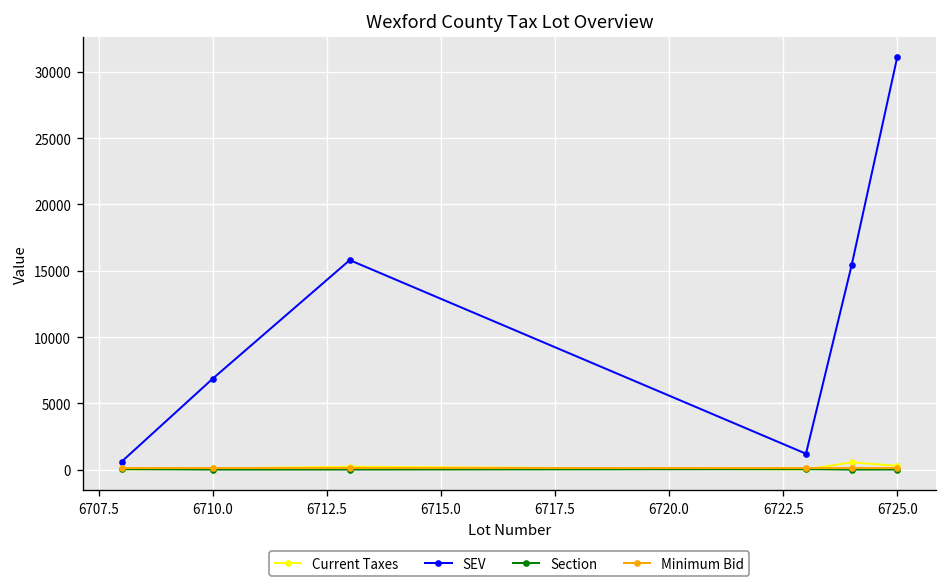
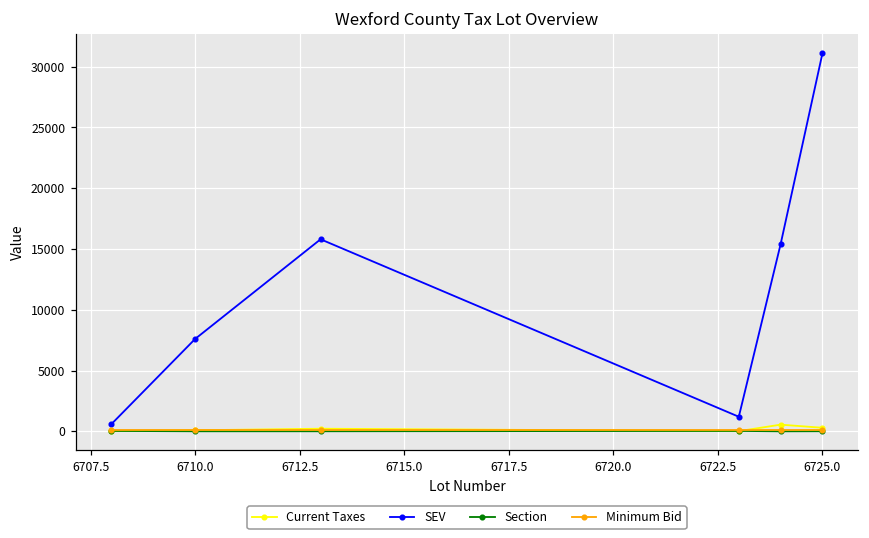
  {
    "SEV": {
-     "6710.0": 6900,
+     "6710.0": 7600,
      "6725.0": 31100
    }
  }
